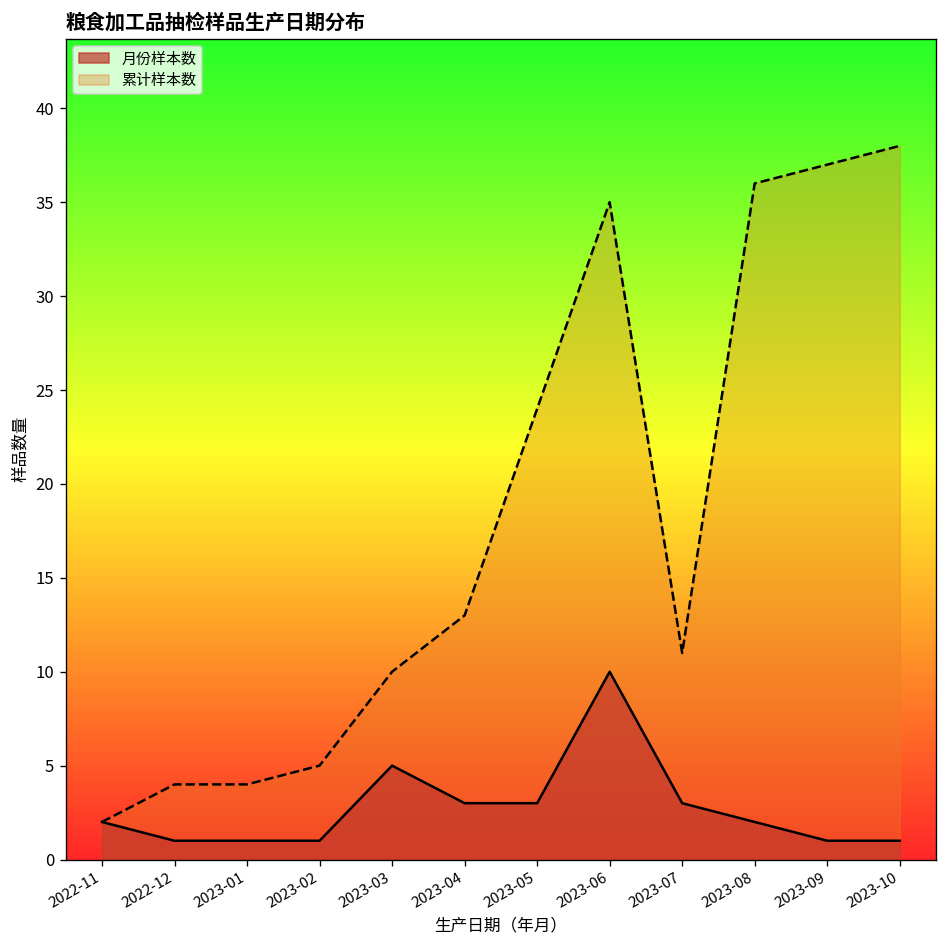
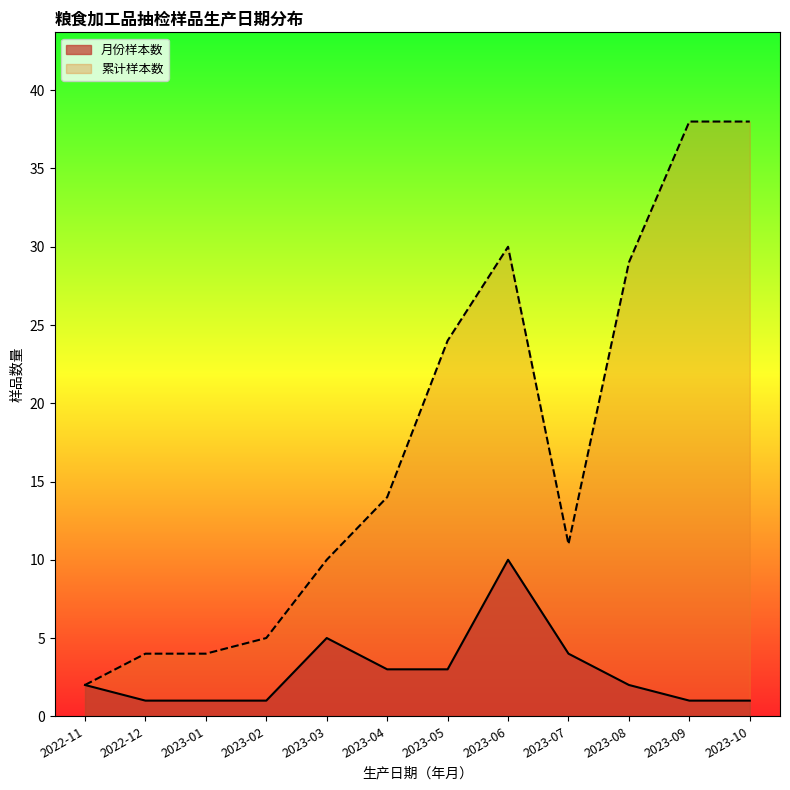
  {
    "月份样本数": {
      "2022-12": 1,
      "2023-01": 1,
      "2023-02": 1,
      "2023-03": 5,
      "2023-04": 3,
      "2023-05": 3,
      "2023-06": 10,
-     "2023-07": 3,
+     "2023-07": 4,
      "2023-08": 2,
      "2023-09": 1,
      "2023-10": 1
    },
    "累计样本数": {
      "2022-12": 4,
      "2023-01": 4,
      "2023-02": 5,
      "2023-03": 10,
-     "2023-04": 13,
+     "2023-04": 14,
      "2023-05": 24,
-     "2023-06": 35,
+     "2023-06": 30,
      "2023-07": 11,
-     "2023-08": 36,
-     "2023-09": 37,
+     "2023-08": 29,
+     "2023-09": 38,
      "2023-10": 38
    }
  }
